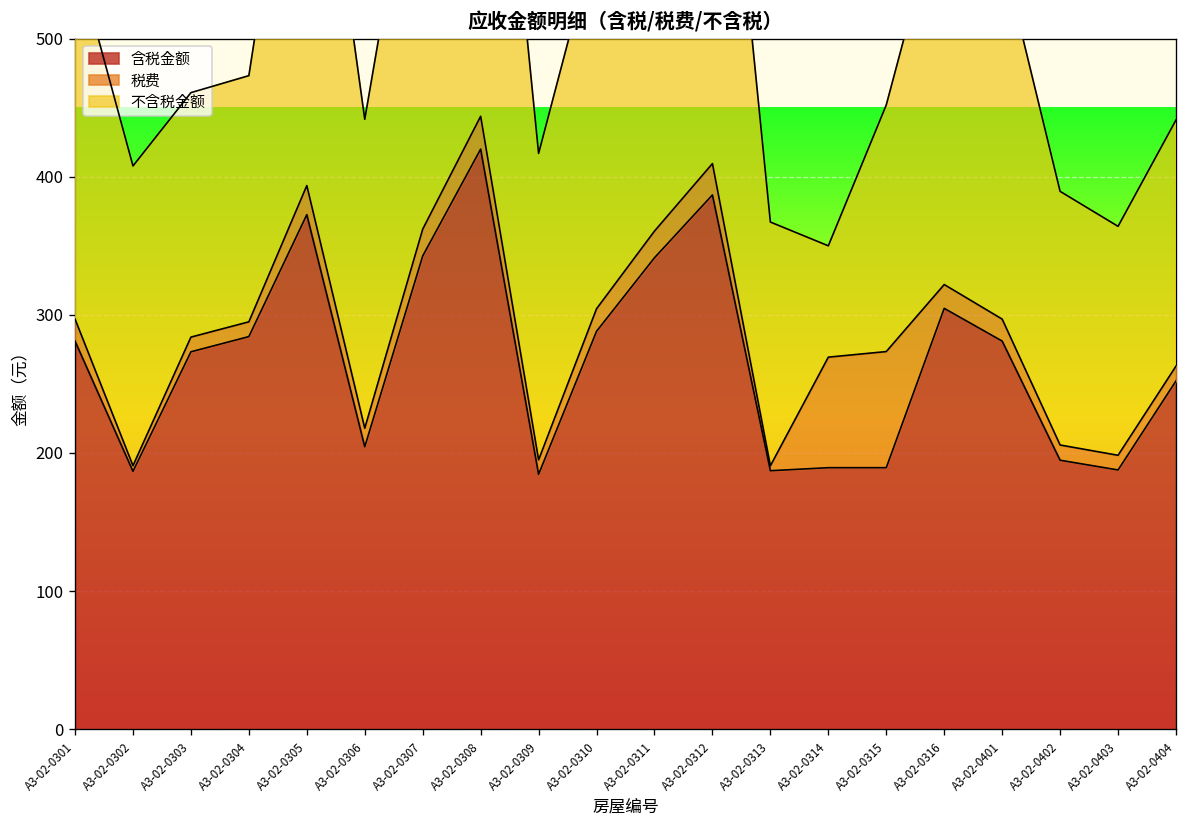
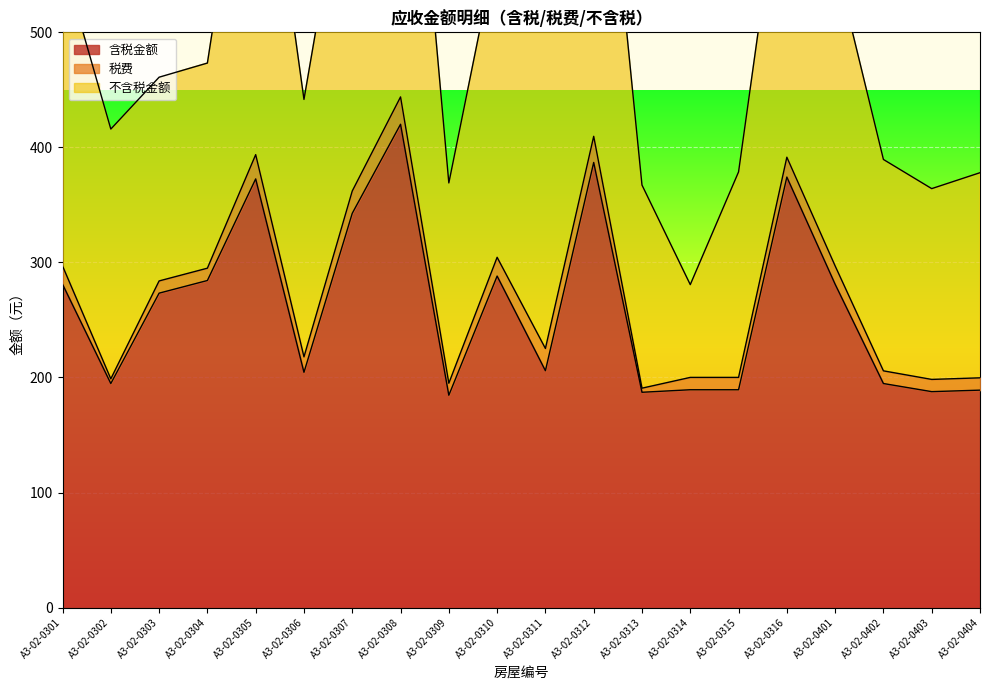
  {
    "含税金额": {
      "A3-02-0301": 281,
-     "A3-02-0302": 187,
+     "A3-02-0302": 195,
      "A3-02-0303": 273,
      "A3-02-0304": 284,
      "A3-02-0305": 373,
      "A3-02-0306": 205,
      "A3-02-0307": 343,
      "A3-02-0308": 420,
      "A3-02-0309": 185,
      "A3-02-0310": 288,
-     "A3-02-0311": 341,
+     "A3-02-0311": 206,
      "A3-02-0312": 387,
      "A3-02-0313": 187,
      "A3-02-0314": 189,
      "A3-02-0315": 189,
-     "A3-02-0316": 305,
+     "A3-02-0316": 374,
      "A3-02-0401": 281,
      "A3-02-0402": 195,
      "A3-02-0403": 188,
-     "A3-02-0404": 252
+     "A3-02-0404": 189
    },
    "税费": {
      "A3-02-0301": 16,
      "A3-02-0302": 4,
      "A3-02-0303": 11,
      "A3-02-0304": 11,
      "A3-02-0305": 21,
      "A3-02-0306": 13,
      "A3-02-0307": 19,
      "A3-02-0308": 24,
      "A3-02-0309": 10,
      "A3-02-0310": 16,
      "A3-02-0311": 19,
      "A3-02-0312": 23,
      "A3-02-0313": 4,
-     "A3-02-0314": 80,
-     "A3-02-0315": 84,
+     "A3-02-0314": 11,
+     "A3-02-0315": 11,
      "A3-02-0316": 17,
      "A3-02-0401": 16,
      "A3-02-0402": 11,
      "A3-02-0403": 11,
      "A3-02-0404": 11
    },
    "不含税金额": {
      "A3-02-0302": 217,
      "A3-02-0304": 178,
      "A3-02-0306": 224,
-     "A3-02-0309": 222,
+     "A3-02-0309": 174,
      "A3-02-0313": 177,
      "A3-02-0314": 81,
      "A3-02-0315": 179,
      "A3-02-0402": 184,
      "A3-02-0403": 166,
      "A3-02-0404": 178
    }
  }
